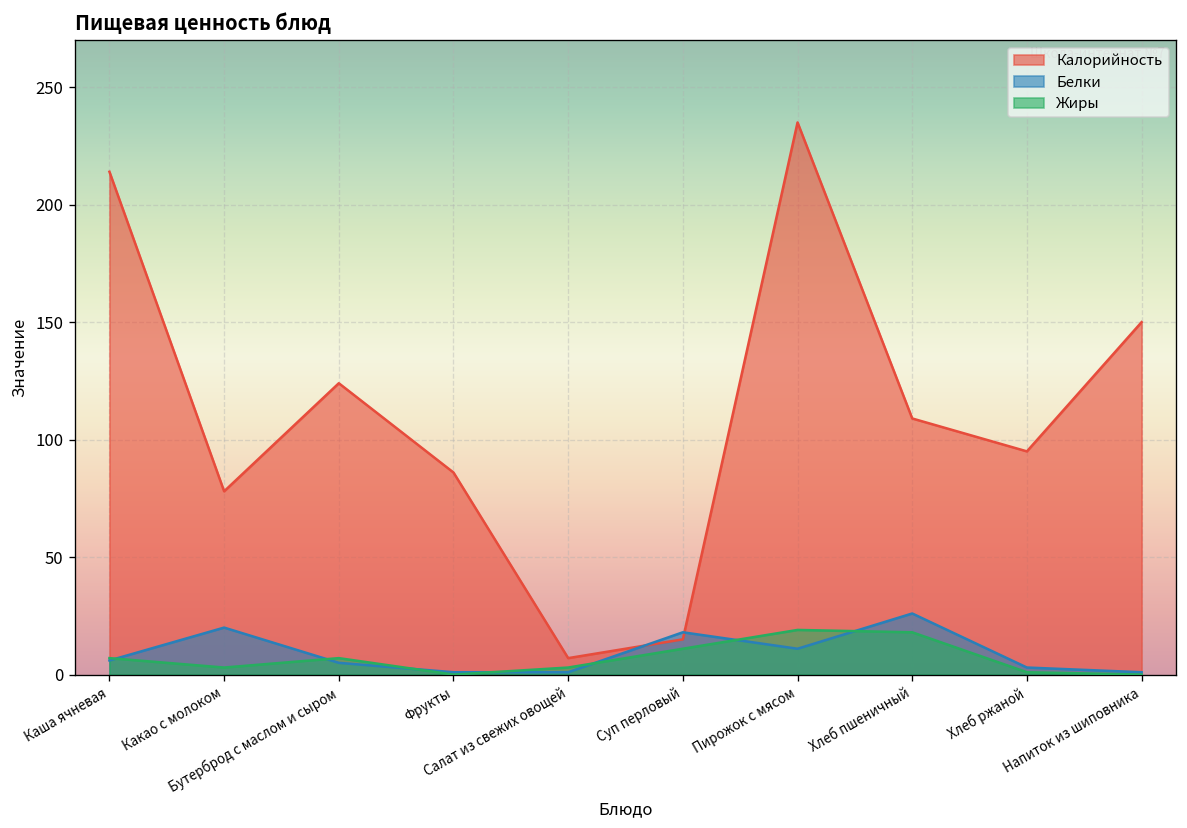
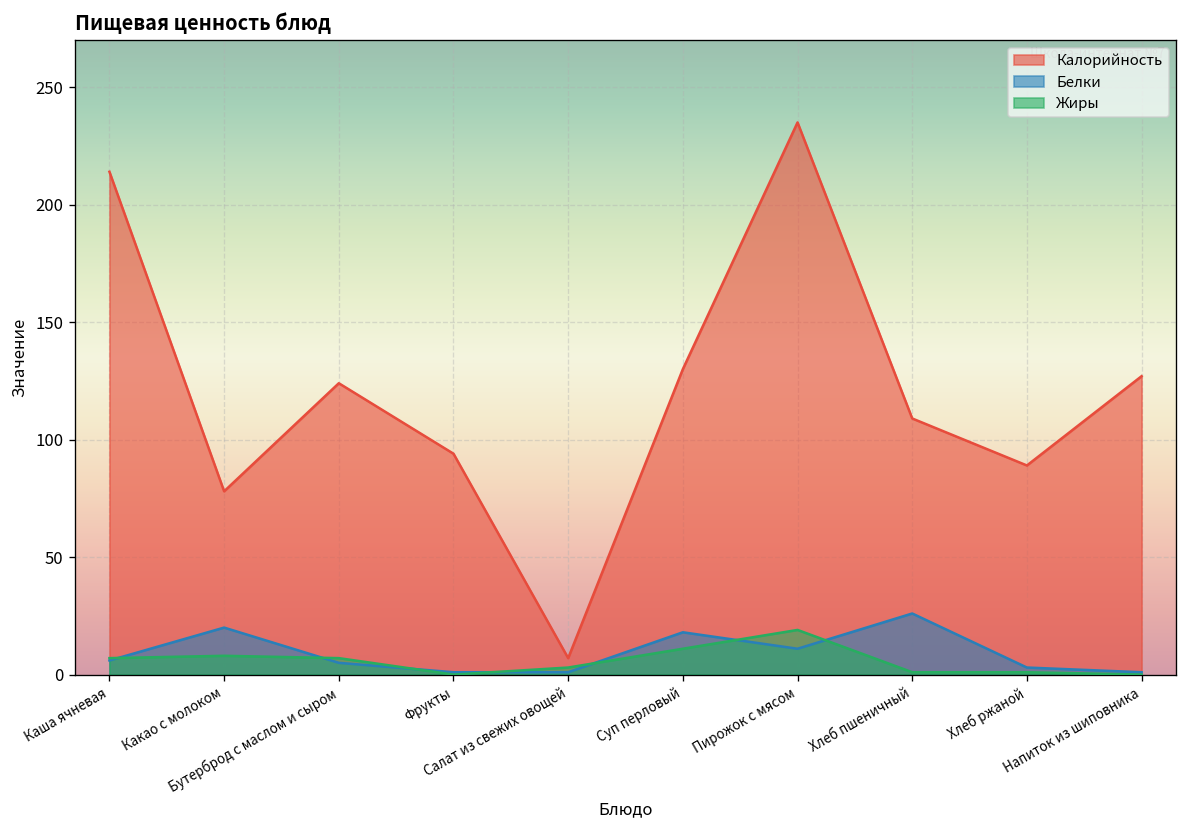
  {
    "Калорийность": {
      "Каша ячневая": 214,
      "Какао с молоком": 78,
      "Бутерброд с маслом и сыром": 124,
-     "Фрукты": 86,
+     "Фрукты": 94,
      "Салат из свежих овощей": 7,
-     "Суп перловый": 15,
+     "Суп перловый": 130,
      "Пирожок с мясом": 235,
      "Хлеб пшеничный": 109,
-     "Хлеб ржаной": 95,
-     "Напиток из шиповника": 150
+     "Хлеб ржаной": 89,
+     "Напиток из шиповника": 127
    },
    "Белки": {
      "Какао с молоком": 20,
      "Бутерброд с маслом и сыром": 5,
      "Салат из свежих овощей": 1,
      "Суп перловый": 18,
      "Пирожок с мясом": 11,
      "Хлеб пшеничный": 26,
      "Хлеб ржаной": 3
    },
    "Жиры": {
-     "Какао с молоком": 3,
+     "Какао с молоком": 8,
      "Бутерброд с маслом и сыром": 7,
      "Салат из свежих овощей": 3,
      "Суп перловый": 11,
      "Пирожок с мясом": 19,
-     "Хлеб пшеничный": 18,
+     "Хлеб пшеничный": 1,
      "Хлеб ржаной": 1
    }
  }
